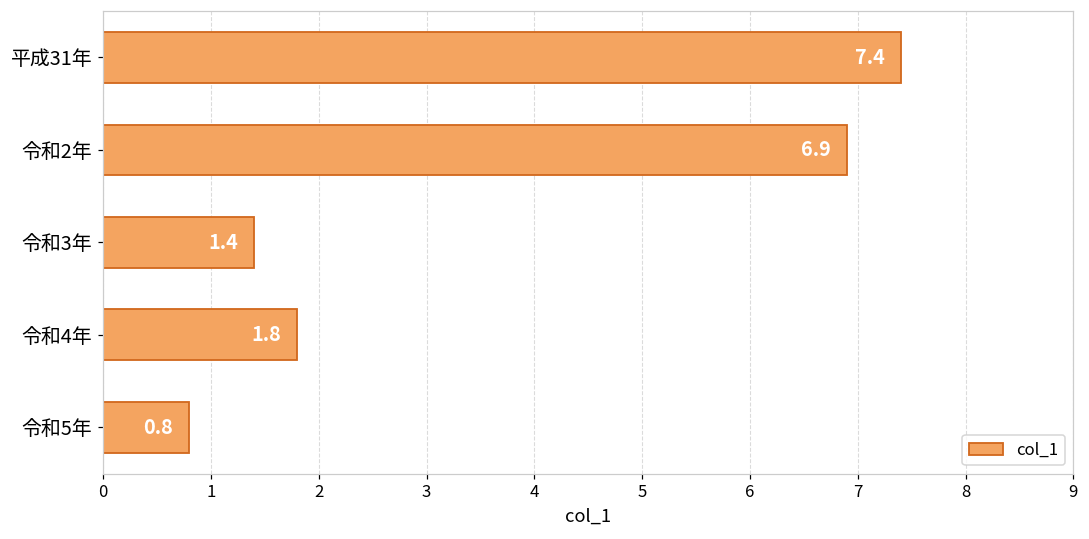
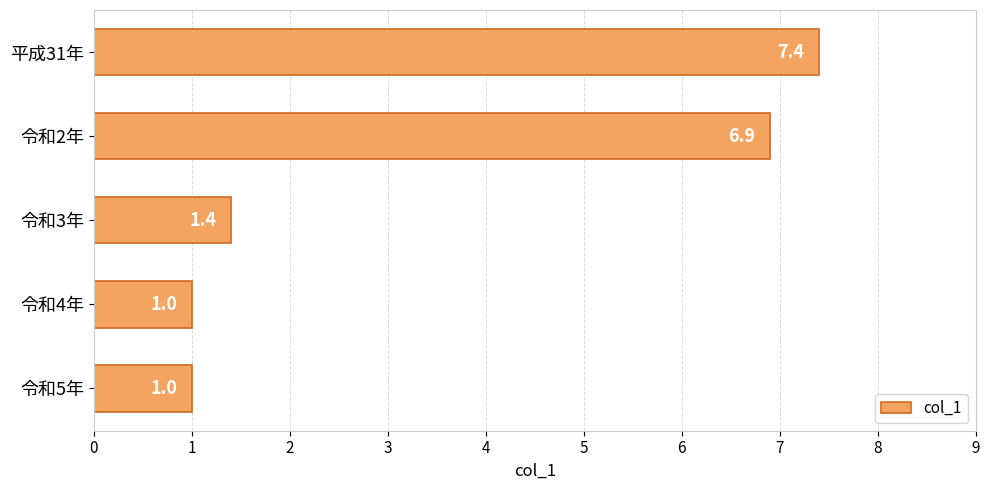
  {
    "平成31年": 7.4,
    "令和2年": 6.9,
    "令和3年": 1.4,
-   "令和4年": 1.8,
-   "令和5年": 0.8
+   "令和4年": 1.0,
+   "令和5年": 1.0
  }
